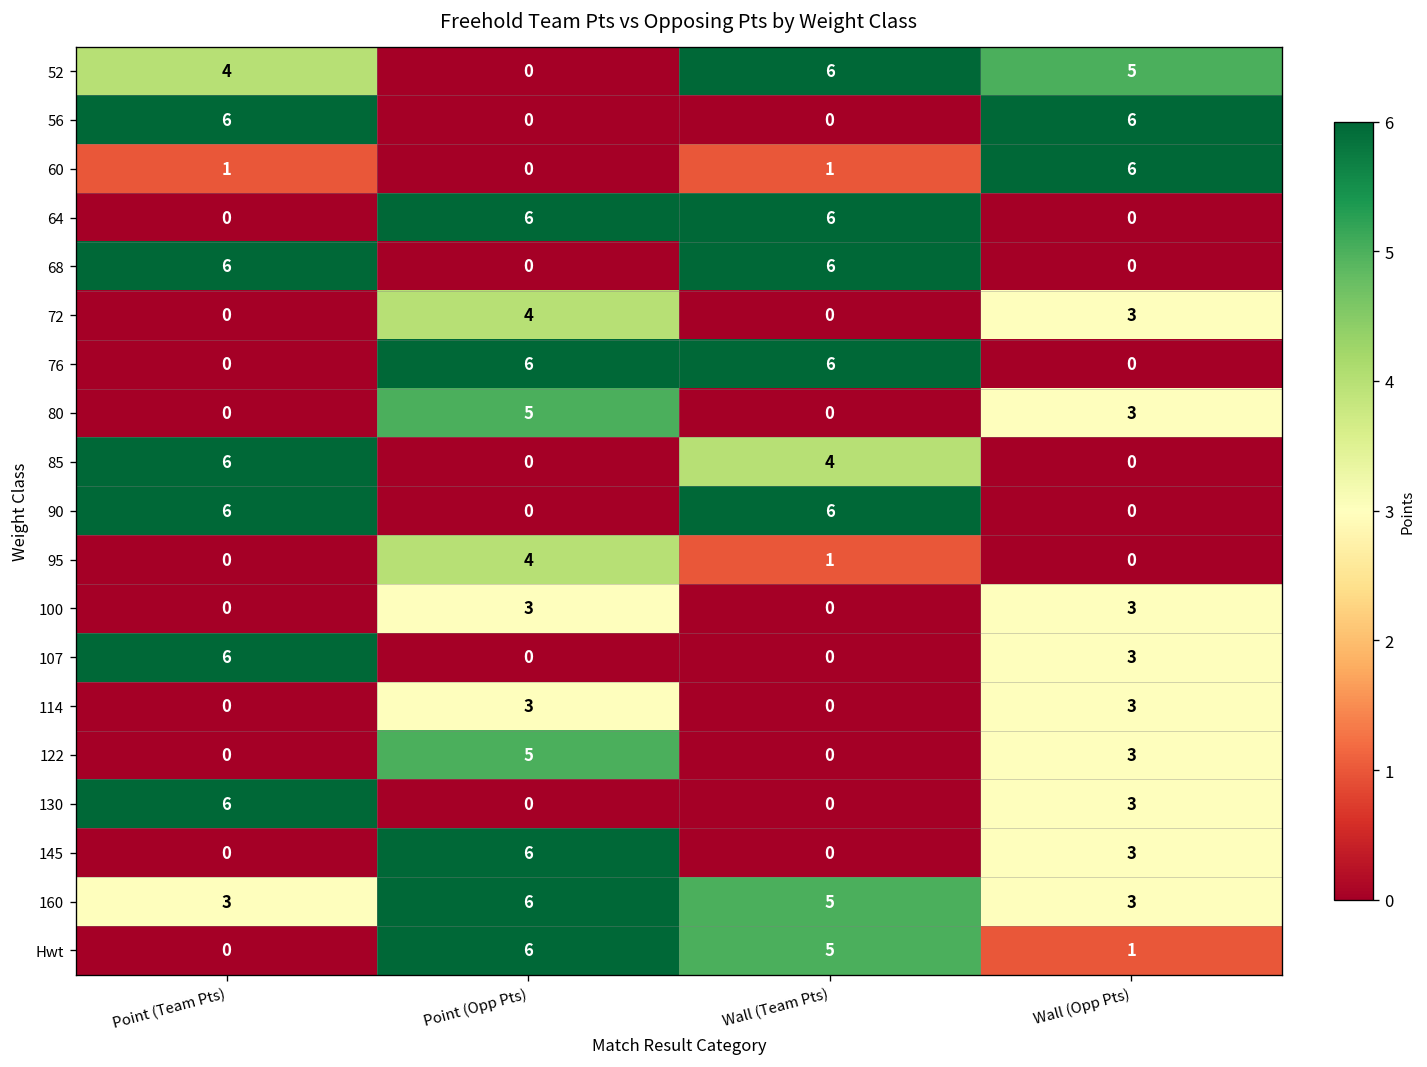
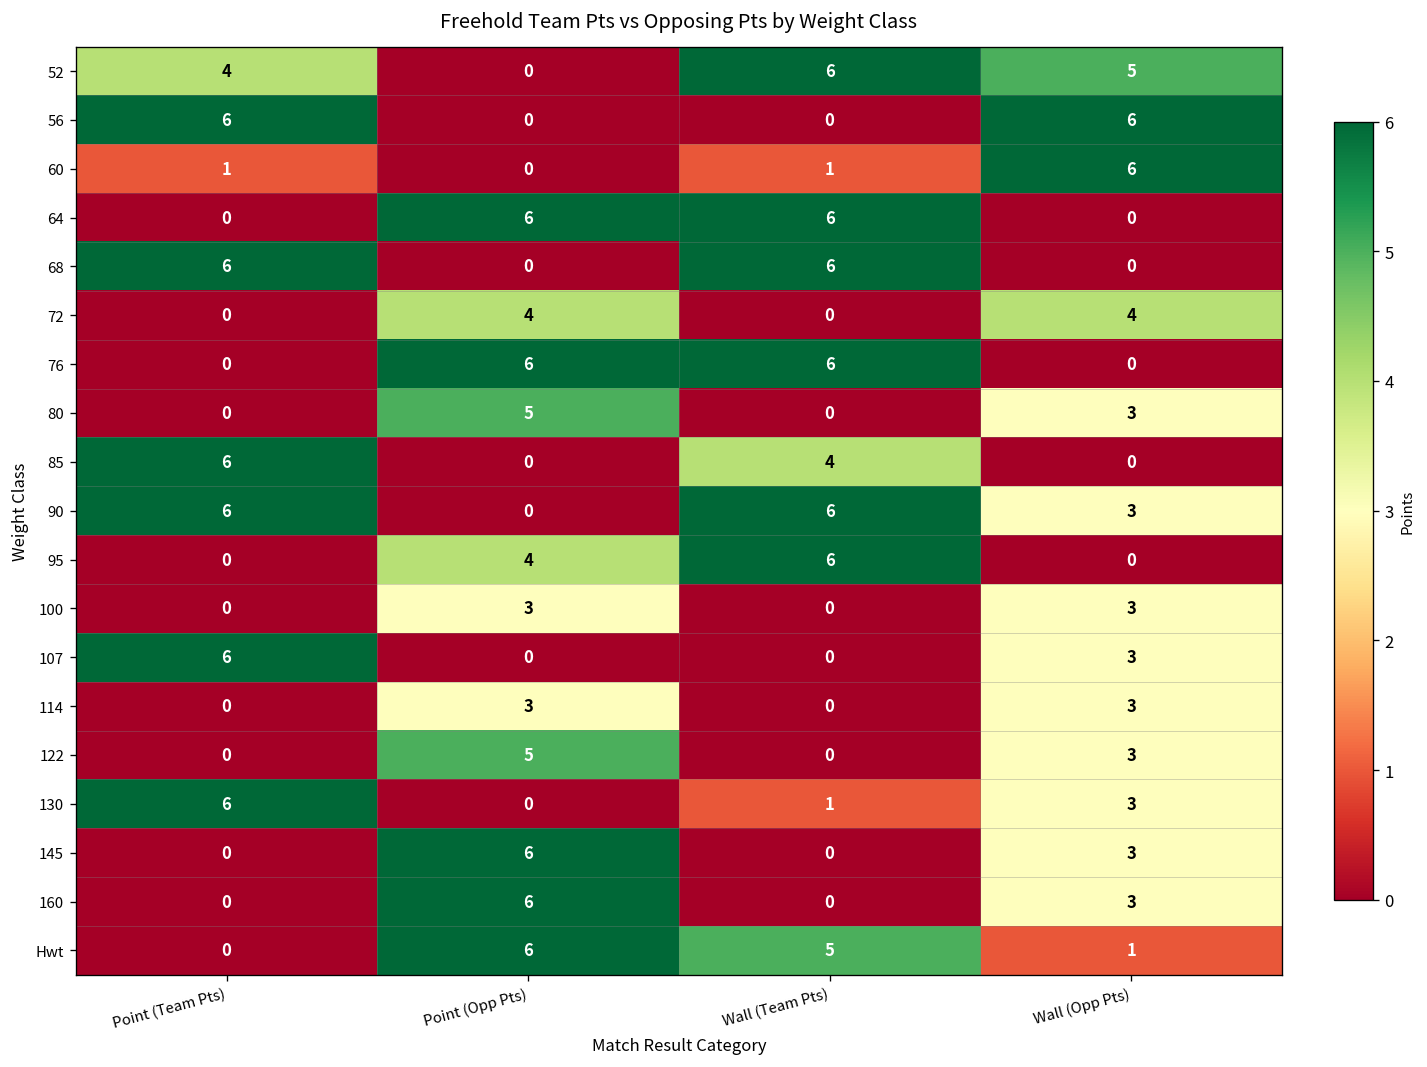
  {
    "52": {
      "Point (Team Pts)": 4,
      "Point (Opp Pts)": 0,
      "Wall (Team Pts)": 6,
      "Wall (Opp Pts)": 5
    },
    "56": {
      "Point (Team Pts)": 6,
      "Point (Opp Pts)": 0,
      "Wall (Team Pts)": 0,
      "Wall (Opp Pts)": 6
    },
    "60": {
      "Point (Team Pts)": 1,
      "Point (Opp Pts)": 0,
      "Wall (Team Pts)": 1,
      "Wall (Opp Pts)": 6
    },
    "64": {
      "Point (Team Pts)": 0,
      "Point (Opp Pts)": 6,
      "Wall (Team Pts)": 6,
      "Wall (Opp Pts)": 0
    },
    "68": {
      "Point (Team Pts)": 6,
      "Point (Opp Pts)": 0,
      "Wall (Team Pts)": 6,
      "Wall (Opp Pts)": 0
    },
    "72": {
      "Point (Team Pts)": 0,
      "Point (Opp Pts)": 4,
      "Wall (Team Pts)": 0,
-     "Wall (Opp Pts)": 3
+     "Wall (Opp Pts)": 4
    },
    "76": {
      "Point (Team Pts)": 0,
      "Point (Opp Pts)": 6,
      "Wall (Team Pts)": 6,
      "Wall (Opp Pts)": 0
    },
    "80": {
      "Point (Team Pts)": 0,
      "Point (Opp Pts)": 5,
      "Wall (Team Pts)": 0,
      "Wall (Opp Pts)": 3
    },
    "85": {
      "Point (Team Pts)": 6,
      "Point (Opp Pts)": 0,
      "Wall (Team Pts)": 4,
      "Wall (Opp Pts)": 0
    },
    "90": {
      "Point (Team Pts)": 6,
      "Point (Opp Pts)": 0,
      "Wall (Team Pts)": 6,
-     "Wall (Opp Pts)": 0
+     "Wall (Opp Pts)": 3
    },
    "95": {
      "Point (Team Pts)": 0,
      "Point (Opp Pts)": 4,
-     "Wall (Team Pts)": 1,
+     "Wall (Team Pts)": 6,
      "Wall (Opp Pts)": 0
    },
    "100": {
      "Point (Team Pts)": 0,
      "Point (Opp Pts)": 3,
      "Wall (Team Pts)": 0,
      "Wall (Opp Pts)": 3
    },
    "107": {
      "Point (Team Pts)": 6,
      "Point (Opp Pts)": 0,
      "Wall (Team Pts)": 0,
      "Wall (Opp Pts)": 3
    },
    "114": {
      "Point (Team Pts)": 0,
      "Point (Opp Pts)": 3,
      "Wall (Team Pts)": 0,
      "Wall (Opp Pts)": 3
    },
    "122": {
      "Point (Team Pts)": 0,
      "Point (Opp Pts)": 5,
      "Wall (Team Pts)": 0,
      "Wall (Opp Pts)": 3
    },
    "130": {
      "Point (Team Pts)": 6,
      "Point (Opp Pts)": 0,
-     "Wall (Team Pts)": 0,
+     "Wall (Team Pts)": 1,
      "Wall (Opp Pts)": 3
    },
    "145": {
      "Point (Team Pts)": 0,
      "Point (Opp Pts)": 6,
      "Wall (Team Pts)": 0,
      "Wall (Opp Pts)": 3
    },
    "160": {
-     "Point (Team Pts)": 3,
+     "Point (Team Pts)": 0,
      "Point (Opp Pts)": 6,
-     "Wall (Team Pts)": 5,
+     "Wall (Team Pts)": 0,
      "Wall (Opp Pts)": 3
    },
    "Hwt": {
      "Point (Team Pts)": 0,
      "Point (Opp Pts)": 6,
      "Wall (Team Pts)": 5,
      "Wall (Opp Pts)": 1
    }
  }
